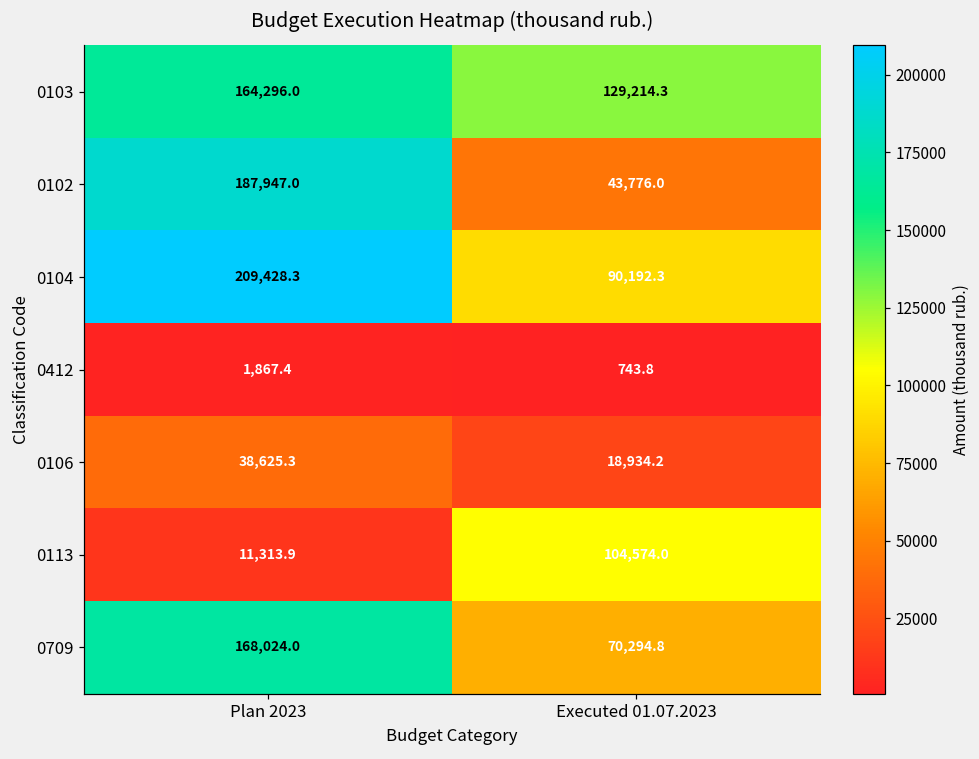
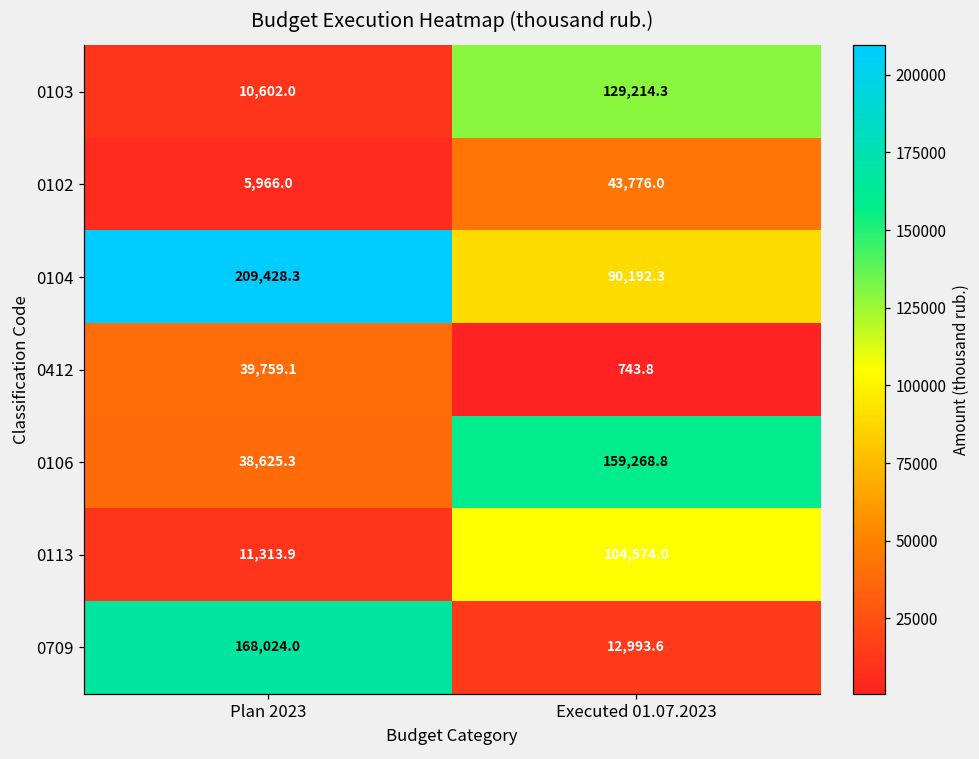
  {
    "0103": {
-     "Plan 2023": "164,296.0",
+     "Plan 2023": "10,602.0",
      "Executed 01.07.2023": "129,214.3"
    },
    "0102": {
-     "Plan 2023": "187,947.0",
+     "Plan 2023": "5,966.0",
      "Executed 01.07.2023": "43,776.0"
    },
    "0104": {
      "Plan 2023": "209,428.3",
      "Executed 01.07.2023": "90,192.3"
    },
    "0412": {
-     "Plan 2023": "1,867.4",
+     "Plan 2023": "39,759.1",
      "Executed 01.07.2023": "743.8"
    },
    "0106": {
      "Plan 2023": "38,625.3",
-     "Executed 01.07.2023": "18,934.2"
+     "Executed 01.07.2023": "159,268.8"
    },
    "0113": {
      "Plan 2023": "11,313.9",
      "Executed 01.07.2023": "104,574.0"
    },
    "0709": {
      "Plan 2023": "168,024.0",
-     "Executed 01.07.2023": "70,294.8"
+     "Executed 01.07.2023": "12,993.6"
    }
  }
